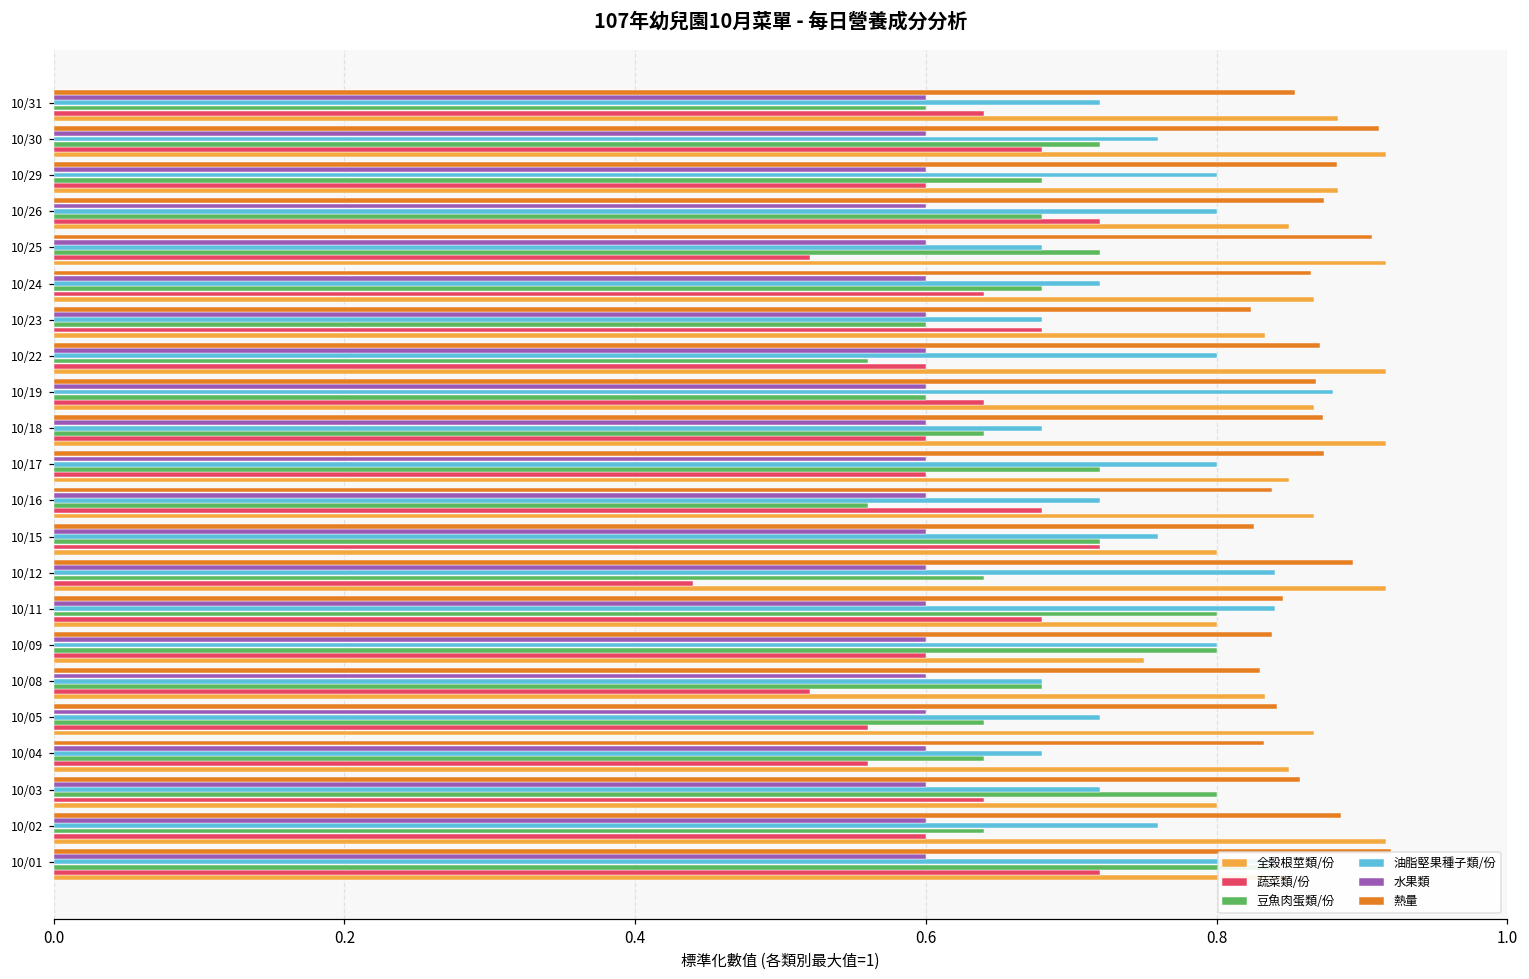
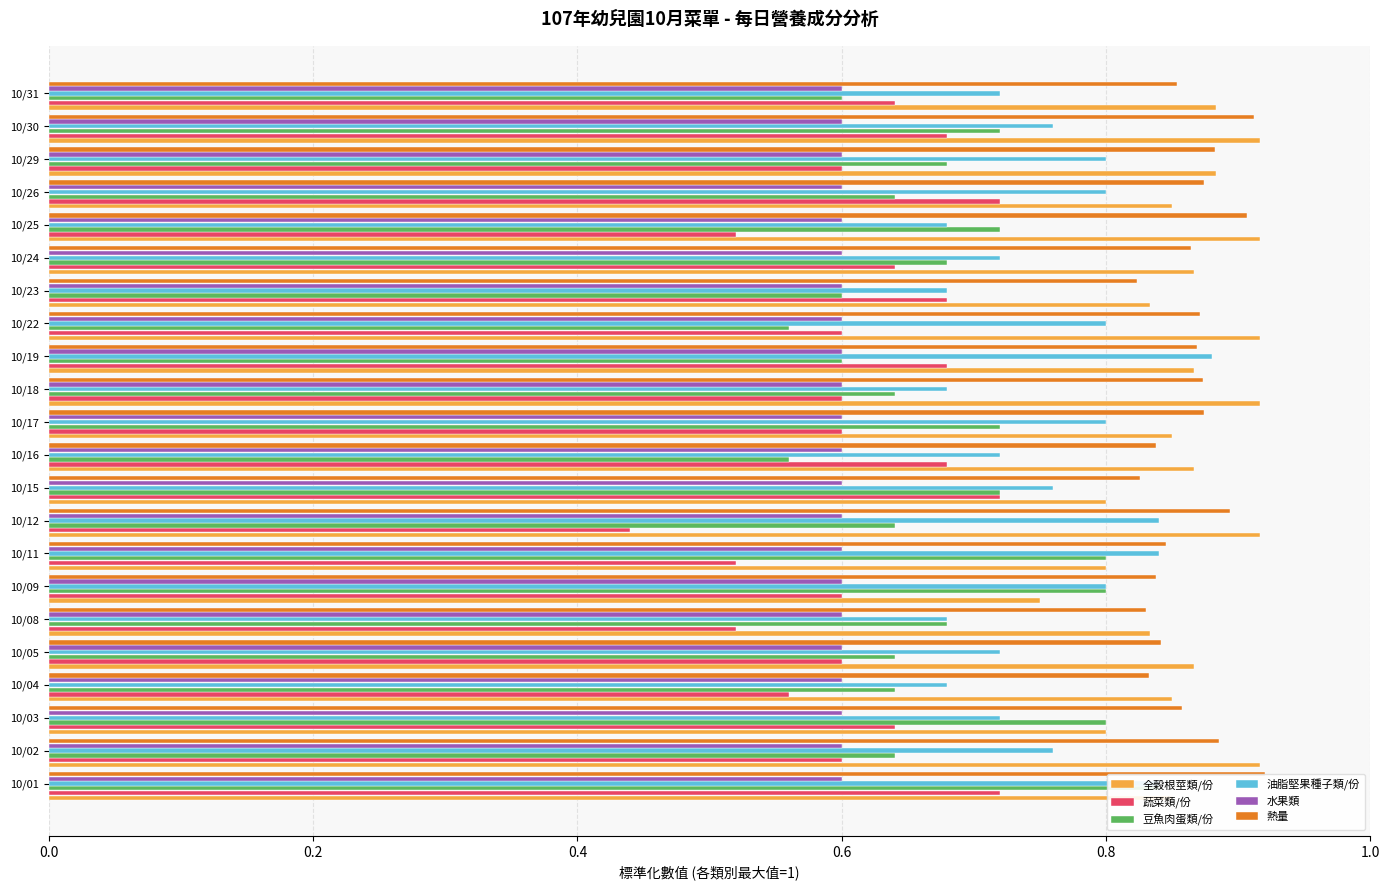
  {
    "蔬菜類/份": {
      "10/31": 0.640,
      "10/30": 0.680,
      "10/29": 0.600,
      "10/26": 0.720,
      "10/25": 0.520,
      "10/24": 0.640,
      "10/23": 0.680,
      "10/22": 0.600,
-     "10/19": 0.640,
+     "10/19": 0.680,
      "10/18": 0.600,
      "10/17": 0.600,
      "10/16": 0.680,
      "10/15": 0.720,
      "10/12": 0.440,
-     "10/11": 0.680,
+     "10/11": 0.520,
      "10/09": 0.600,
      "10/08": 0.520,
-     "10/05": 0.560,
+     "10/05": 0.600,
      "10/04": 0.560,
      "10/03": 0.640,
      "10/02": 0.600,
      "10/01": 0.720
    },
    "豆魚肉蛋類/份": {
      "10/31": 0.600,
      "10/30": 0.720,
      "10/29": 0.680,
-     "10/26": 0.680,
+     "10/26": 0.640,
      "10/25": 0.720,
      "10/24": 0.680,
      "10/23": 0.600,
      "10/22": 0.560,
      "10/19": 0.600,
      "10/18": 0.640,
      "10/17": 0.720,
      "10/16": 0.560,
      "10/15": 0.720,
      "10/12": 0.640,
      "10/11": 0.800,
      "10/09": 0.800,
      "10/08": 0.680,
      "10/05": 0.640,
      "10/04": 0.640,
      "10/03": 0.800,
      "10/02": 0.640
    },
    "油脂堅果種子類/份": {
      "10/31": 0.720,
      "10/30": 0.760,
      "10/29": 0.800,
      "10/26": 0.800,
      "10/25": 0.680,
      "10/24": 0.720,
      "10/23": 0.680,
      "10/22": 0.800,
      "10/19": 0.880,
      "10/18": 0.680,
      "10/17": 0.800,
      "10/16": 0.720,
      "10/15": 0.760,
      "10/12": 0.840,
      "10/11": 0.840,
      "10/09": 0.800,
      "10/08": 0.680,
      "10/05": 0.720,
      "10/04": 0.680,
      "10/03": 0.720,
      "10/02": 0.760
    },
    "水果類": {
      "10/31": 0.600,
      "10/30": 0.600,
      "10/29": 0.600,
      "10/26": 0.600,
      "10/25": 0.600,
      "10/24": 0.600,
      "10/23": 0.600,
      "10/22": 0.600,
      "10/19": 0.600,
      "10/18": 0.600,
      "10/17": 0.600,
      "10/16": 0.600,
      "10/15": 0.600,
      "10/12": 0.600,
      "10/11": 0.600,
      "10/09": 0.600,
      "10/08": 0.600,
      "10/05": 0.600,
      "10/04": 0.600,
      "10/03": 0.600,
      "10/02": 0.600,
      "10/01": 0.600
    }
  }
